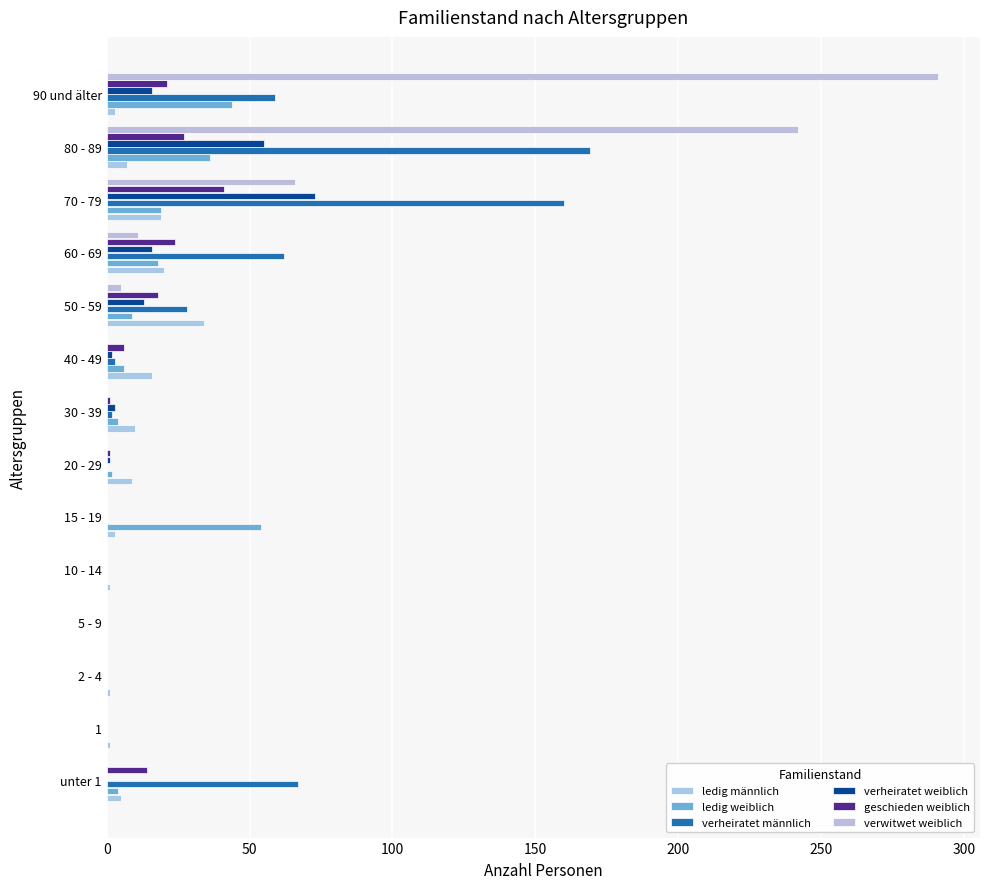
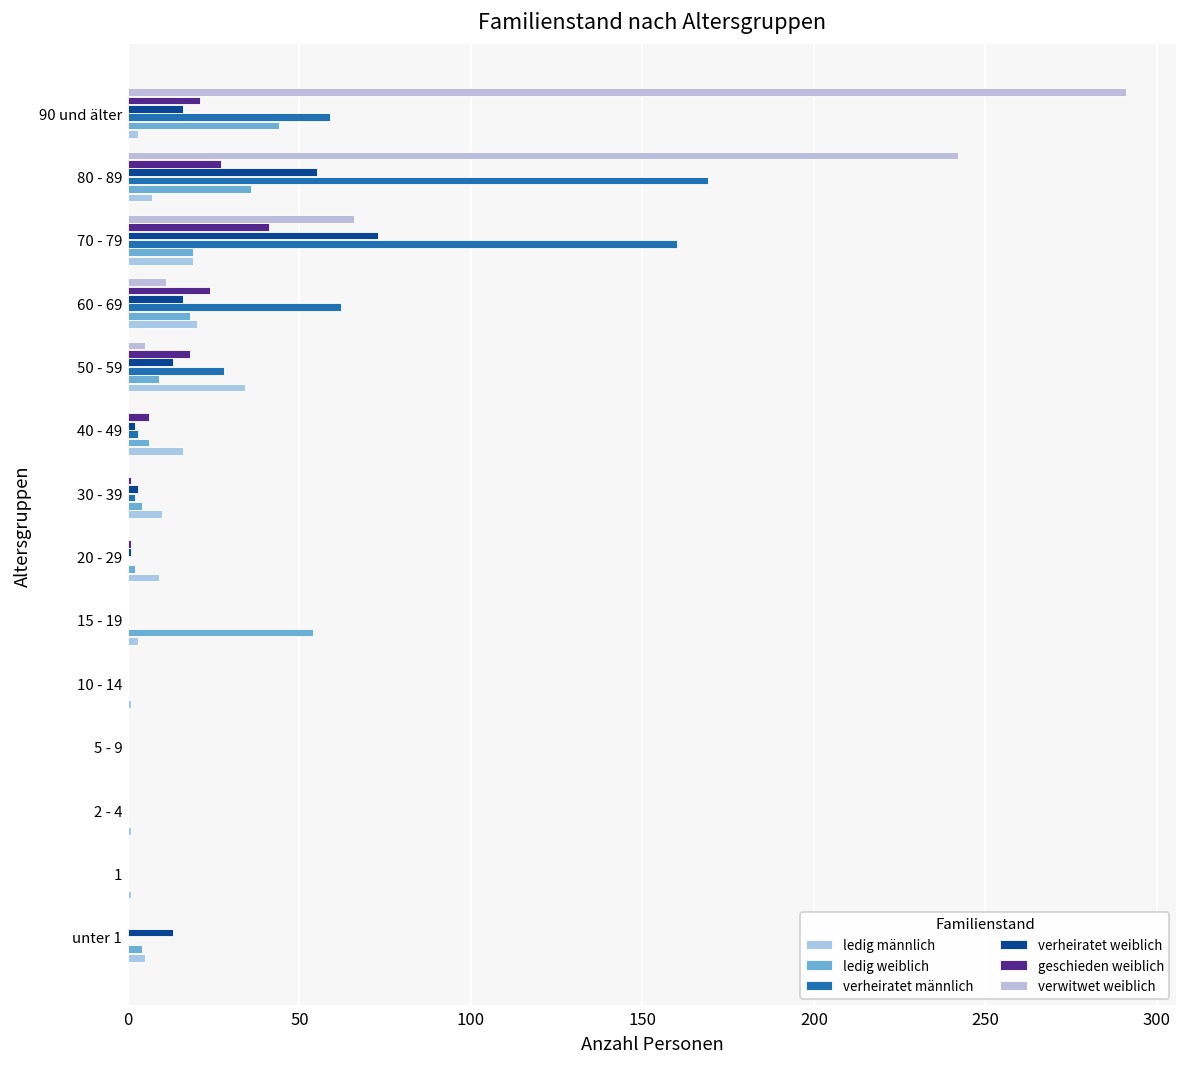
  {
    "ledig weiblich": {
      "90 und älter": 44,
      "80 - 89": 36,
      "70 - 79": 19,
      "60 - 69": 18,
      "50 - 59": 9,
      "40 - 49": 6,
      "30 - 39": 4,
      "20 - 29": 2,
      "15 - 19": 54,
      "10 - 14": 0,
      "5 - 9": 0,
      "2 - 4": 0,
      "1": 0,
      "unter 1": 4
    },
    "verheiratet männlich": {
      "90 und älter": 59,
      "80 - 89": 169,
      "70 - 79": 160,
      "60 - 69": 62,
      "50 - 59": 28,
      "40 - 49": 3,
      "30 - 39": 2,
      "20 - 29": 0,
      "15 - 19": 0,
      "10 - 14": 0,
      "5 - 9": 0,
      "2 - 4": 0,
      "1": 0,
-     "unter 1": 67
+     "unter 1": 0
    },
    "verheiratet weiblich": {
      "90 und älter": 16,
      "80 - 89": 55,
      "70 - 79": 73,
      "60 - 69": 16,
      "50 - 59": 13,
      "40 - 49": 2,
      "30 - 39": 3,
      "20 - 29": 1,
      "15 - 19": 0,
      "10 - 14": 0,
      "5 - 9": 0,
      "2 - 4": 0,
      "1": 0,
-     "unter 1": 0
+     "unter 1": 13
    },
    "geschieden weiblich": {
      "90 und älter": 21,
      "80 - 89": 27,
      "70 - 79": 41,
      "60 - 69": 24,
      "50 - 59": 18,
      "40 - 49": 6,
      "30 - 39": 1,
      "20 - 29": 1,
      "15 - 19": 0,
      "10 - 14": 0,
      "5 - 9": 0,
      "2 - 4": 0,
      "1": 0,
-     "unter 1": 14
+     "unter 1": 0
    }
  }
